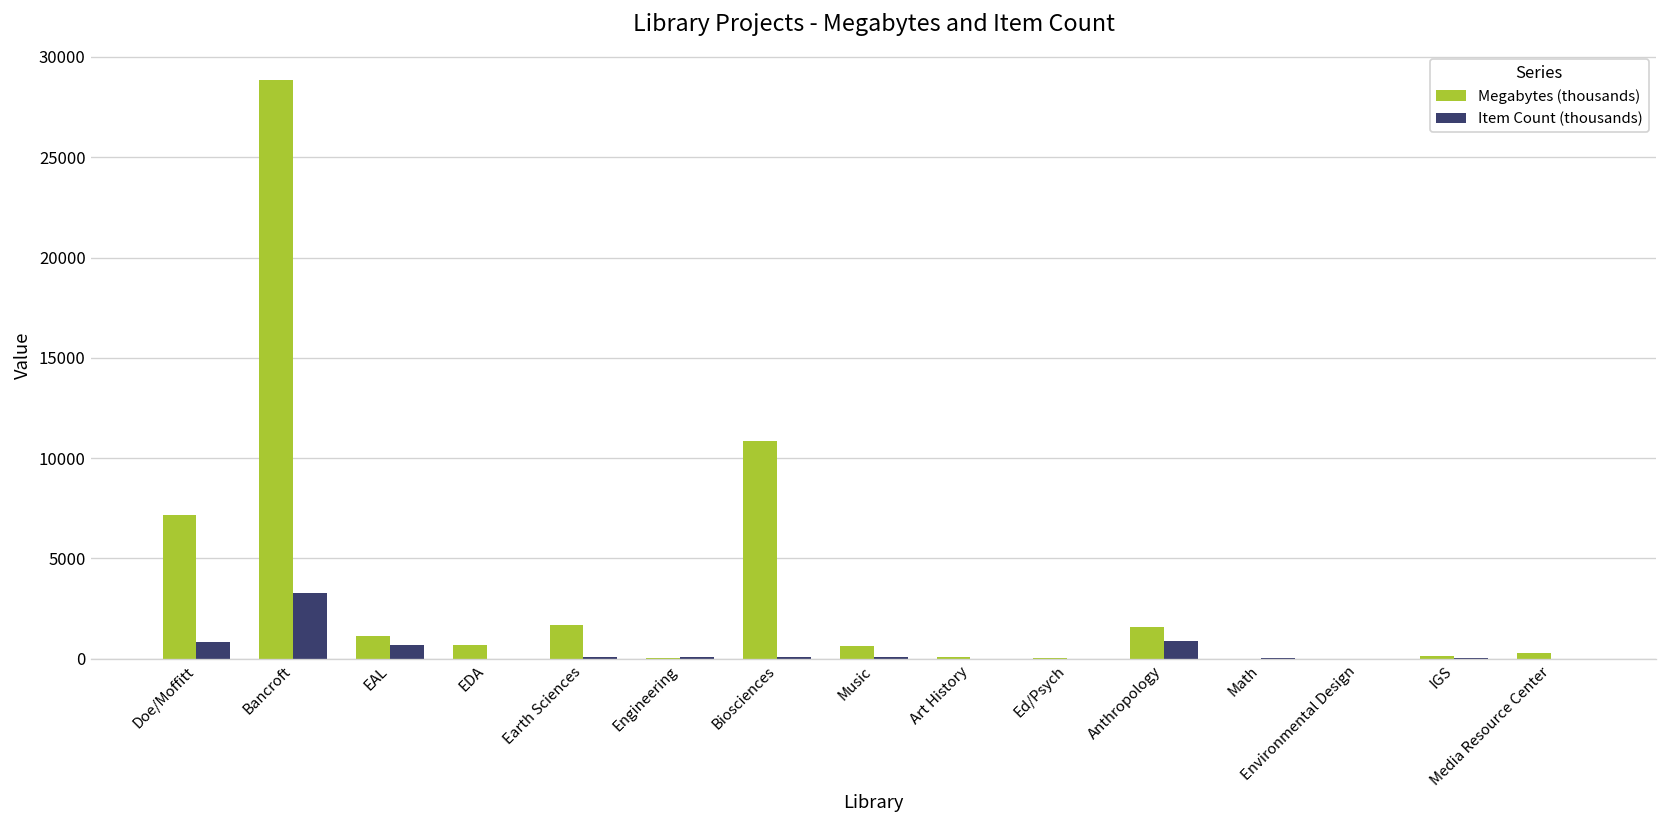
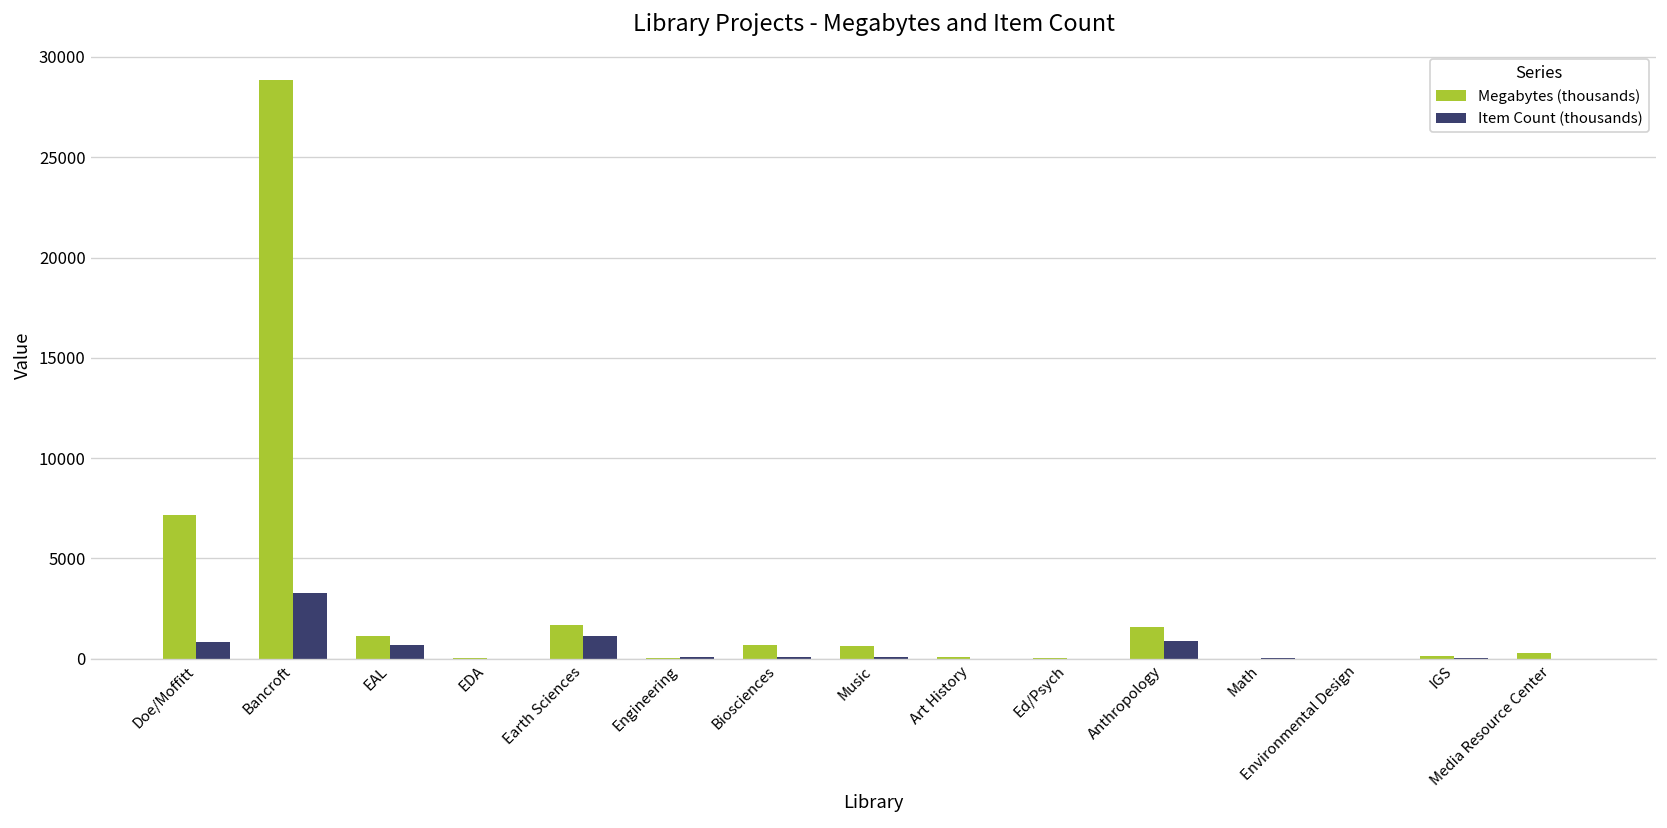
  {
    "Megabytes (thousands)": {
      "Doe/Moffitt": 7100,
      "Bancroft": 28800,
      "EAL": 1100,
-     "EDA": 700,
+     "EDA": 100,
      "Earth Sciences": 1700,
-     "Biosciences": 10900,
+     "Biosciences": 700,
      "Music": 700,
      "Anthropology": 1600,
      "Media Resource Center": 300
    },
    "Item Count (thousands)": {
      "Doe/Moffitt": 800,
      "Bancroft": 3300,
      "EAL": 700,
-     "Earth Sciences": 100,
+     "Earth Sciences": 1100,
      "Anthropology": 900
    }
  }
